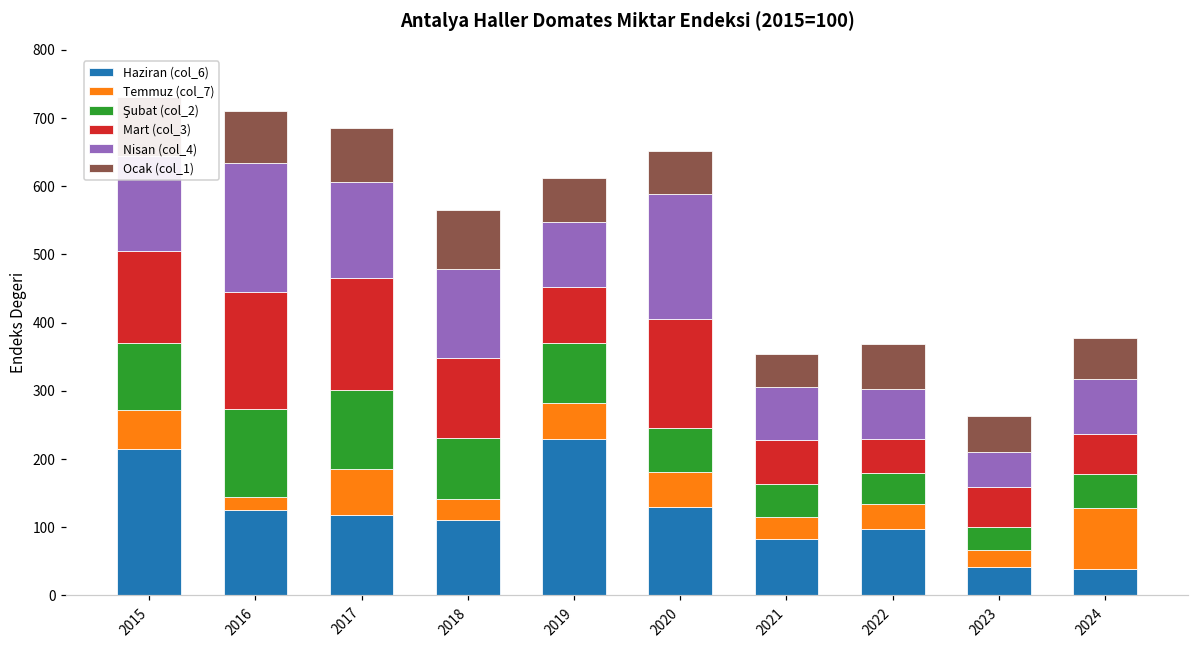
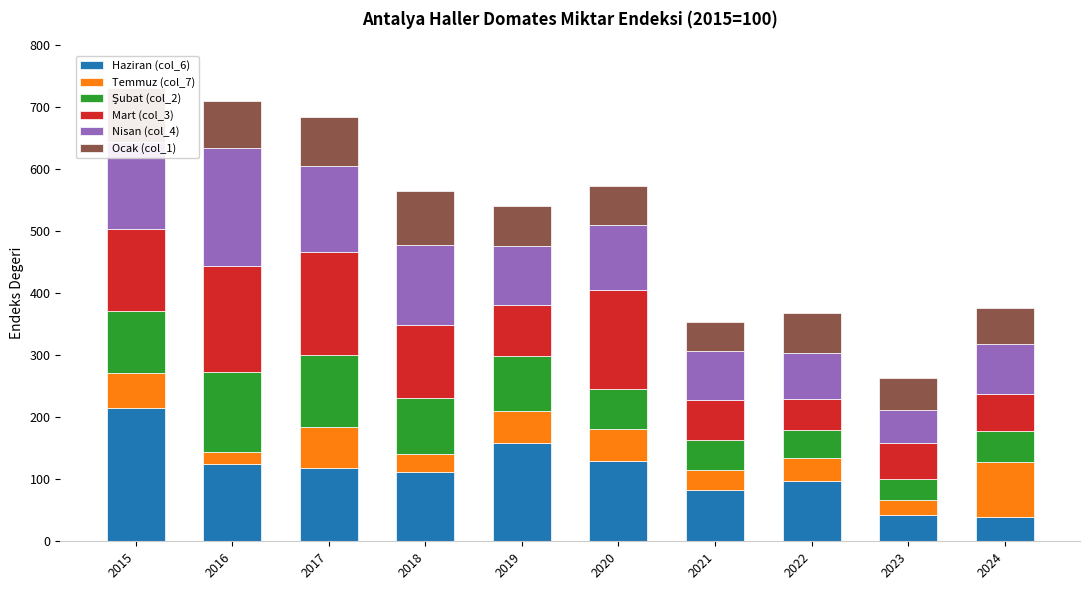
  {
    "Haziran (col_6)": {
      "2015": 210,
      "2016": 120,
      "2017": 120,
      "2018": 110,
-     "2019": 230,
+     "2019": 160,
      "2020": 130,
      "2021": 80,
      "2022": 100,
      "2023": 40,
      "2024": 40
    },
    "Temmuz (col_7)": {
      "2015": 60,
      "2016": 20,
      "2017": 70,
      "2018": 30,
      "2019": 50,
      "2020": 50,
      "2021": 30,
      "2022": 40,
      "2023": 30,
      "2024": 90
    },
    "Şubat (col_2)": {
      "2015": 100,
      "2016": 130,
      "2017": 120,
      "2018": 90,
      "2019": 90,
      "2020": 60,
      "2021": 50,
      "2022": 50,
      "2023": 30,
      "2024": 50
    },
    "Mart (col_3)": {
      "2015": 130,
      "2016": 170,
      "2017": 170,
      "2018": 120,
      "2019": 80,
      "2020": 160,
      "2021": 60,
      "2022": 50,
      "2023": 60,
      "2024": 60
    },
    "Nisan (col_4)": {
      "2016": 190,
      "2017": 140,
      "2018": 130,
      "2019": 90,
-     "2020": 180,
+     "2020": 100,
      "2021": 80,
      "2022": 70,
      "2023": 50,
      "2024": 80
    },
    "Ocak (col_1)": {
      "2016": 80,
      "2017": 80,
      "2018": 90,
      "2019": 60,
      "2020": 60,
      "2021": 50,
      "2022": 70,
      "2023": 50,
      "2024": 60
    }
  }
